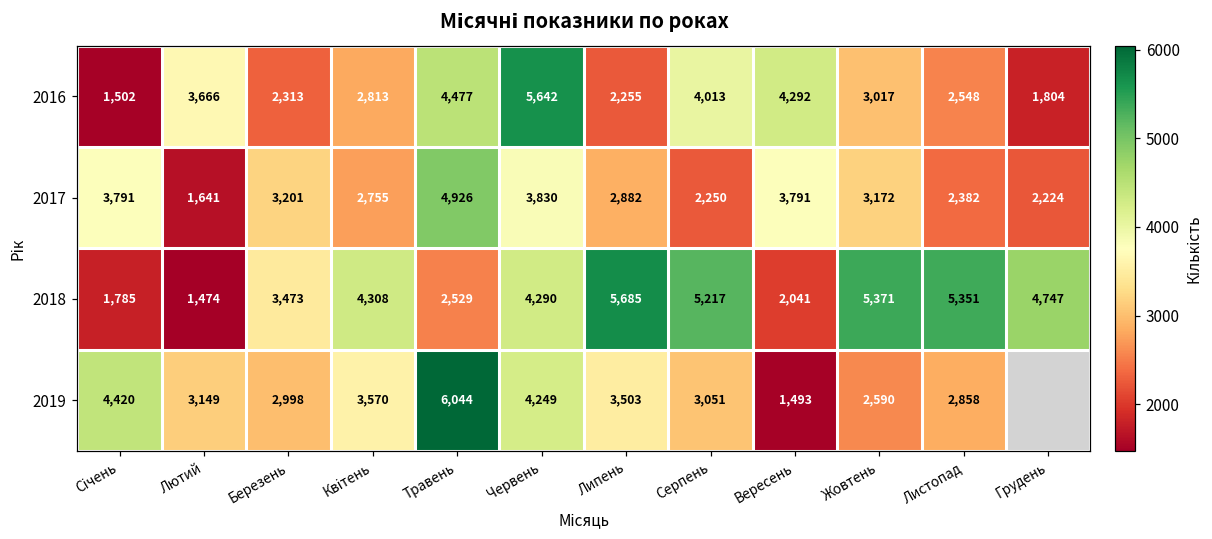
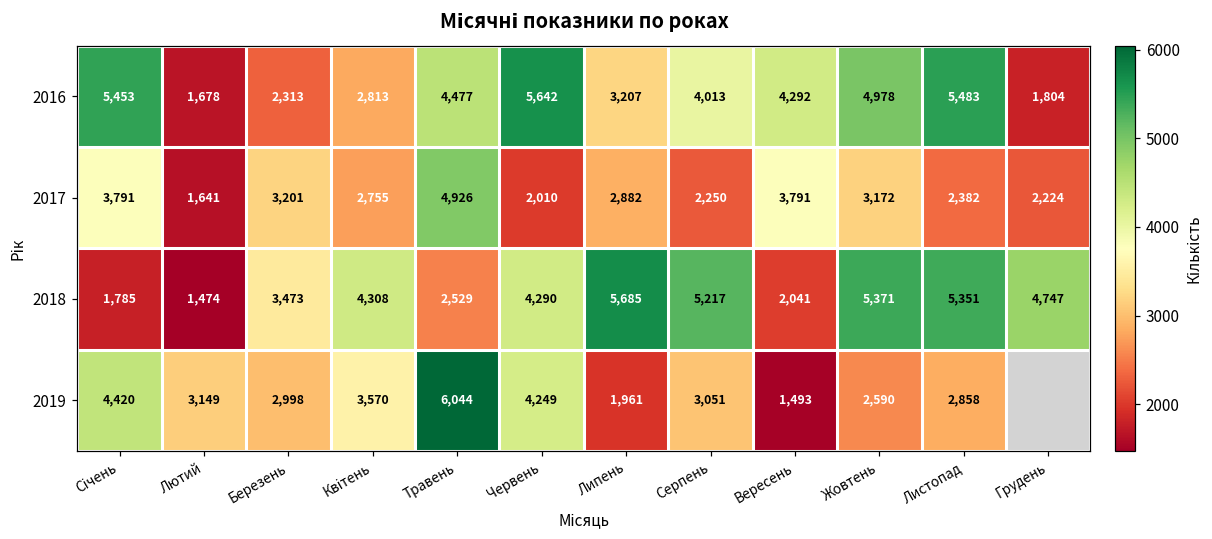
  {
    "2016": {
-     "Січень": "1,502",
-     "Лютий": "3,666",
+     "Січень": "5,453",
+     "Лютий": "1,678",
      "Березень": "2,313",
      "Квітень": "2,813",
      "Травень": "4,477",
      "Червень": "5,642",
-     "Липень": "2,255",
+     "Липень": "3,207",
      "Серпень": "4,013",
      "Вересень": "4,292",
-     "Жовтень": "3,017",
-     "Листопад": "2,548",
+     "Жовтень": "4,978",
+     "Листопад": "5,483",
      "Грудень": "1,804"
    },
    "2017": {
      "Січень": "3,791",
      "Лютий": "1,641",
      "Березень": "3,201",
      "Квітень": "2,755",
      "Травень": "4,926",
-     "Червень": "3,830",
+     "Червень": "2,010",
      "Липень": "2,882",
      "Серпень": "2,250",
      "Вересень": "3,791",
      "Жовтень": "3,172",
      "Листопад": "2,382",
      "Грудень": "2,224"
    },
    "2018": {
      "Січень": "1,785",
      "Лютий": "1,474",
      "Березень": "3,473",
      "Квітень": "4,308",
      "Травень": "2,529",
      "Червень": "4,290",
      "Липень": "5,685",
      "Серпень": "5,217",
      "Вересень": "2,041",
      "Жовтень": "5,371",
      "Листопад": "5,351",
      "Грудень": "4,747"
    },
    "2019": {
      "Січень": "4,420",
      "Лютий": "3,149",
      "Березень": "2,998",
      "Квітень": "3,570",
      "Травень": "6,044",
      "Червень": "4,249",
-     "Липень": "3,503",
+     "Липень": "1,961",
      "Серпень": "3,051",
      "Вересень": "1,493",
      "Жовтень": "2,590",
      "Листопад": "2,858"
    }
  }
